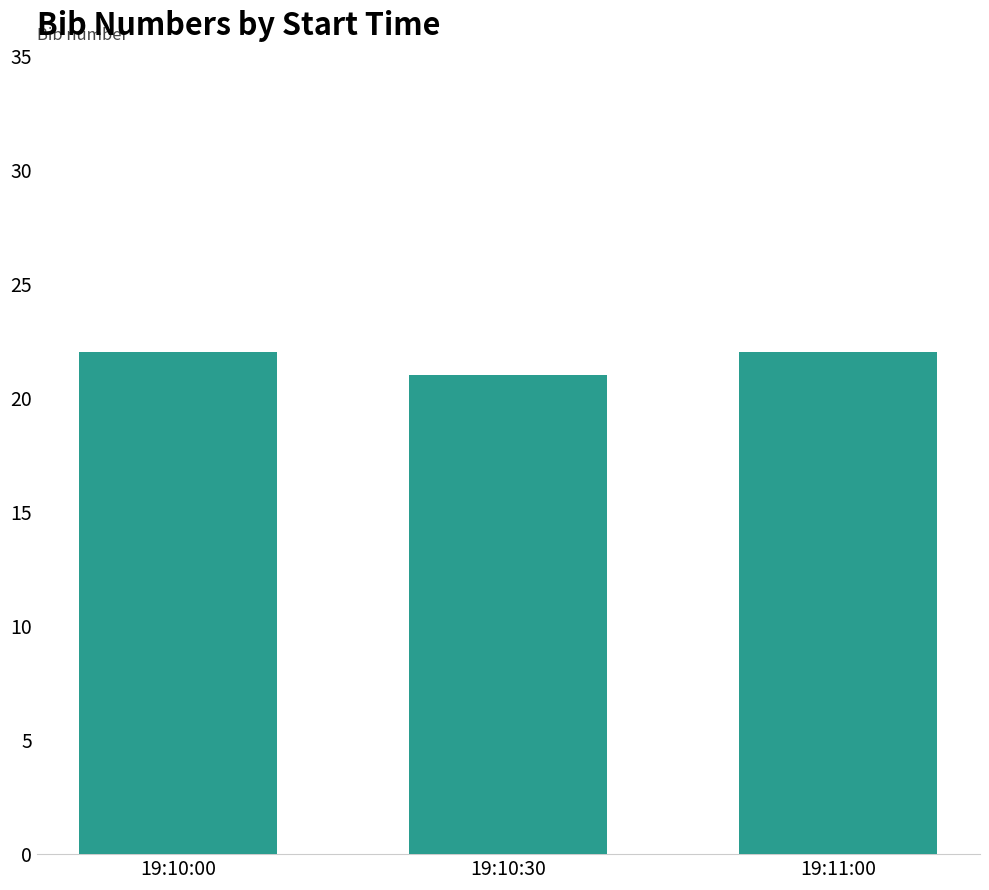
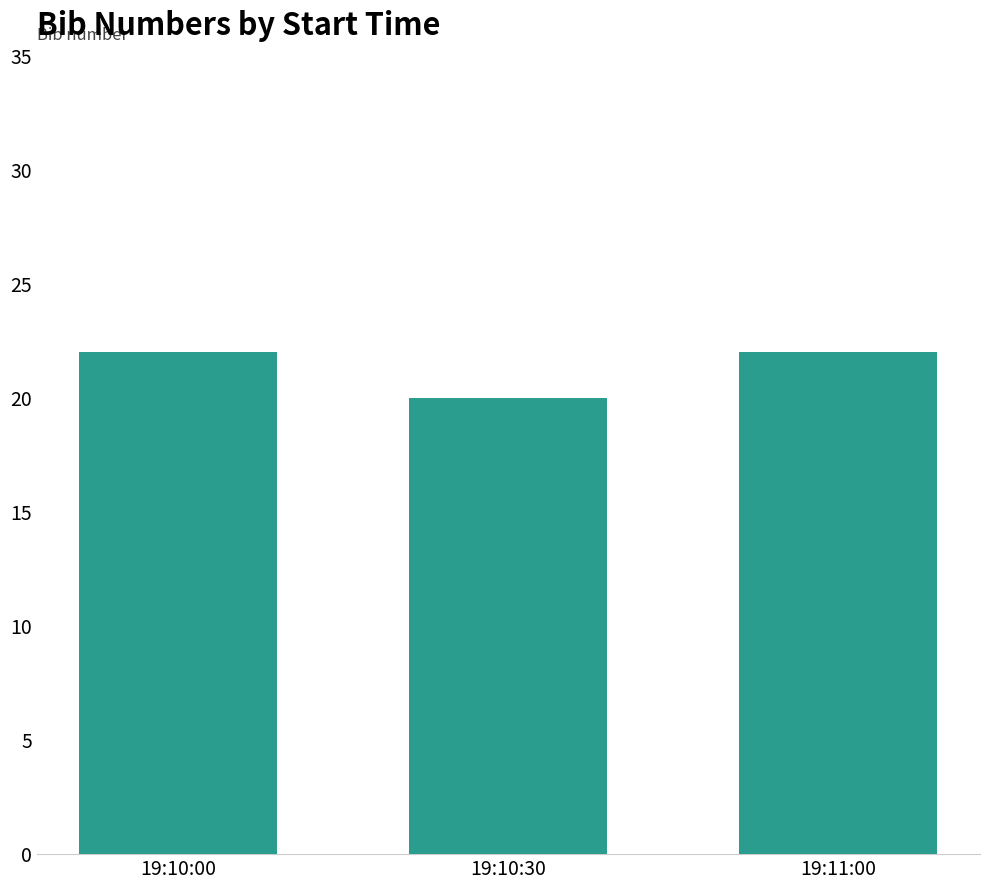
  {
    "19:10:00": 22,
-   "19:10:30": 21,
+   "19:10:30": 20,
    "19:11:00": 22
  }
